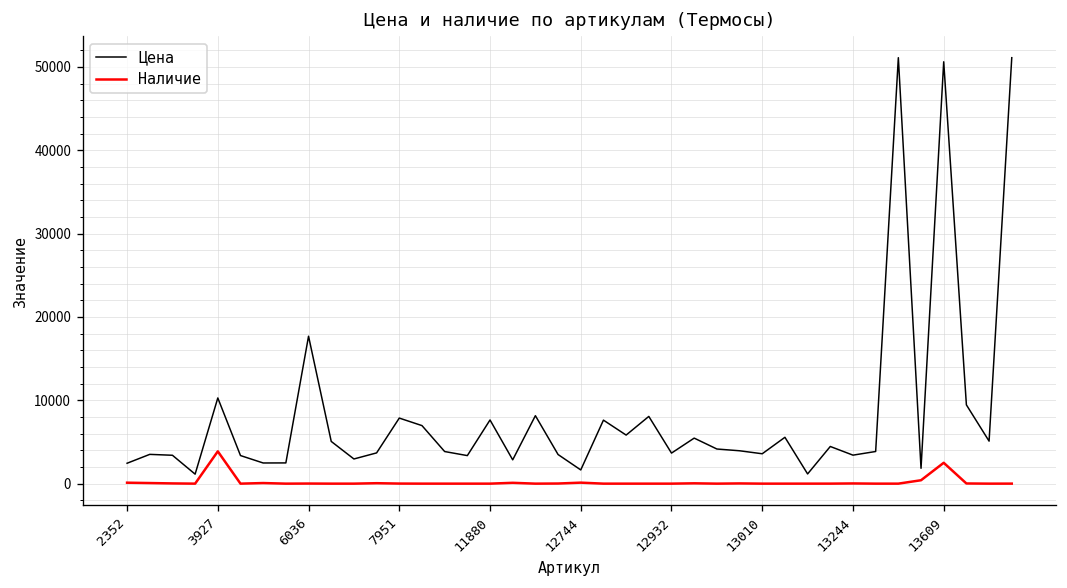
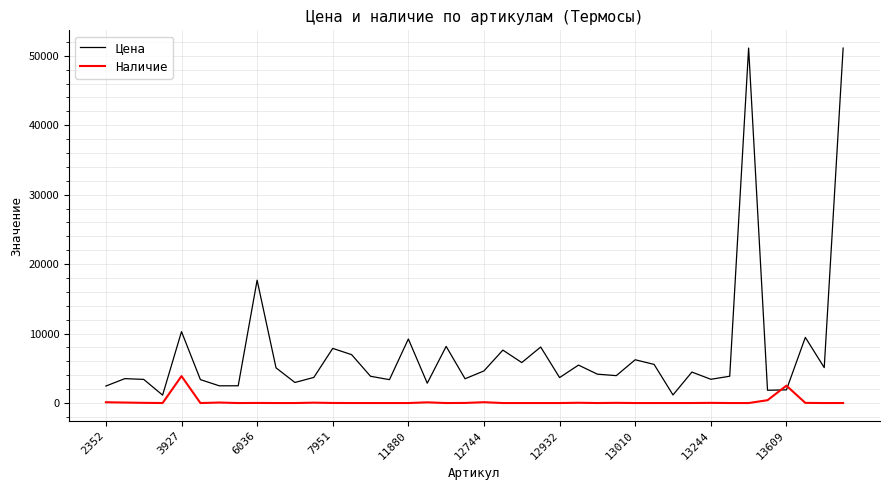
  {
    "Цена": {
      "2352": 2000,
      "3927": 10000,
      "6036": 18000,
      "7951": 8000,
-     "11880": 8000,
-     "12744": 2000,
+     "11880": 9000,
+     "12744": 5000,
      "12932": 4000,
-     "13010": 4000,
+     "13010": 6000,
      "13244": 3000,
-     "13609": 51000
+     "13609": 2000
    },
    "Наличие": {
      "2352": 0,
      "3927": 4000,
      "6036": 0,
      "7951": 0,
      "11880": 0,
      "12744": 0,
      "12932": 0,
      "13010": 0,
      "13244": 0,
      "13609": 3000
    }
  }
